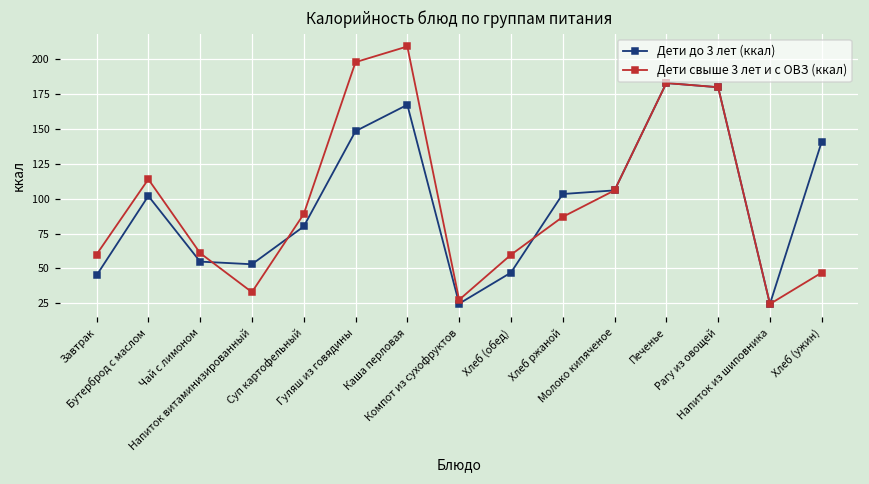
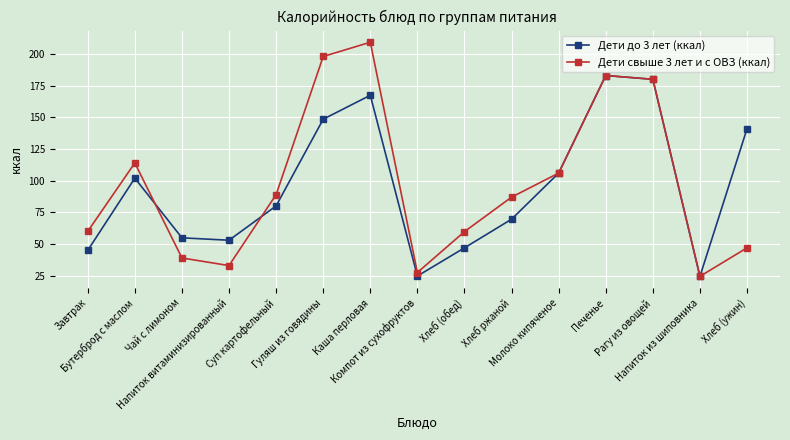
  {
    "Дети до 3 лет (ккал)": {
      "Завтрак": 45,
      "Бутерброд с маслом": 102,
      "Чай с лимоном": 55,
      "Напиток витаминизированный": 53,
      "Суп картофельный": 80,
      "Гуляш из говядины": 149,
      "Каша перловая": 167,
      "Компот из сухофруктов": 25,
      "Хлеб (обед)": 47,
-     "Хлеб ржаной": 103,
+     "Хлеб ржаной": 70,
      "Хлеб (ужин)": 141
    },
    "Дети свыше 3 лет и с ОВЗ (ккал)": {
      "Завтрак": 60,
      "Бутерброд с маслом": 114,
-     "Чай с лимоном": 61,
+     "Чай с лимоном": 39,
      "Напиток витаминизированный": 33,
      "Суп картофельный": 89,
      "Гуляш из говядины": 198,
      "Каша перловая": 209,
      "Компот из сухофруктов": 28,
      "Хлеб (обед)": 60,
      "Хлеб ржаной": 87,
      "Хлеб (ужин)": 47
    }
  }
